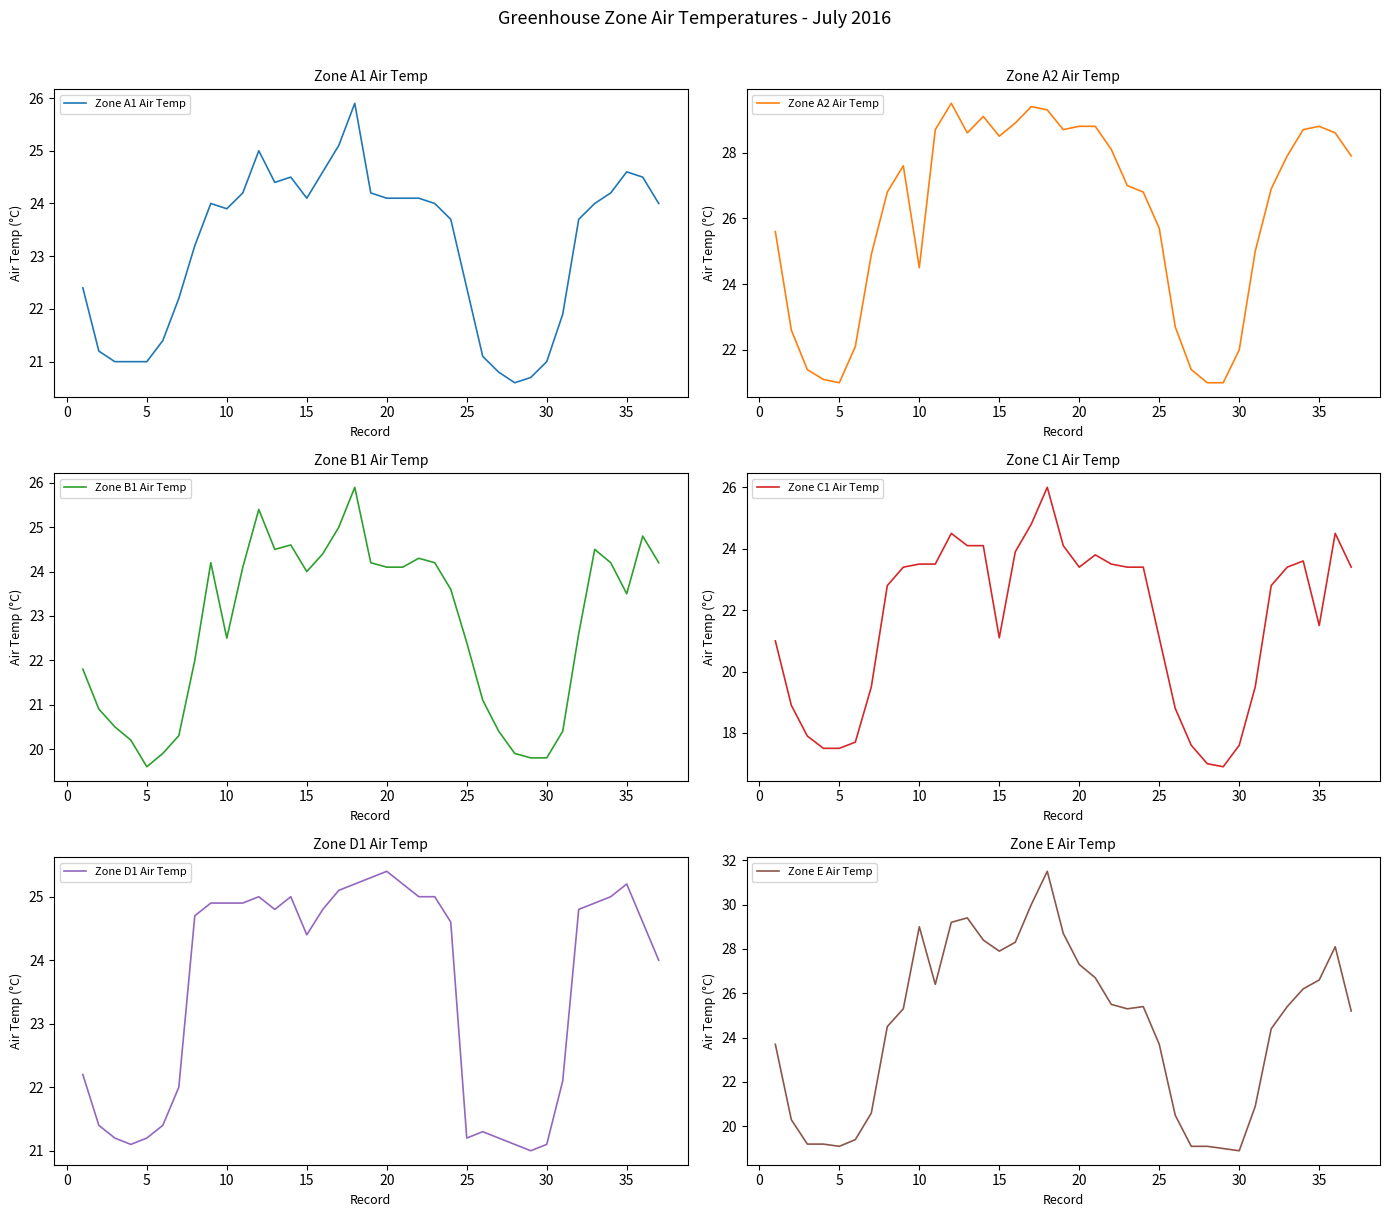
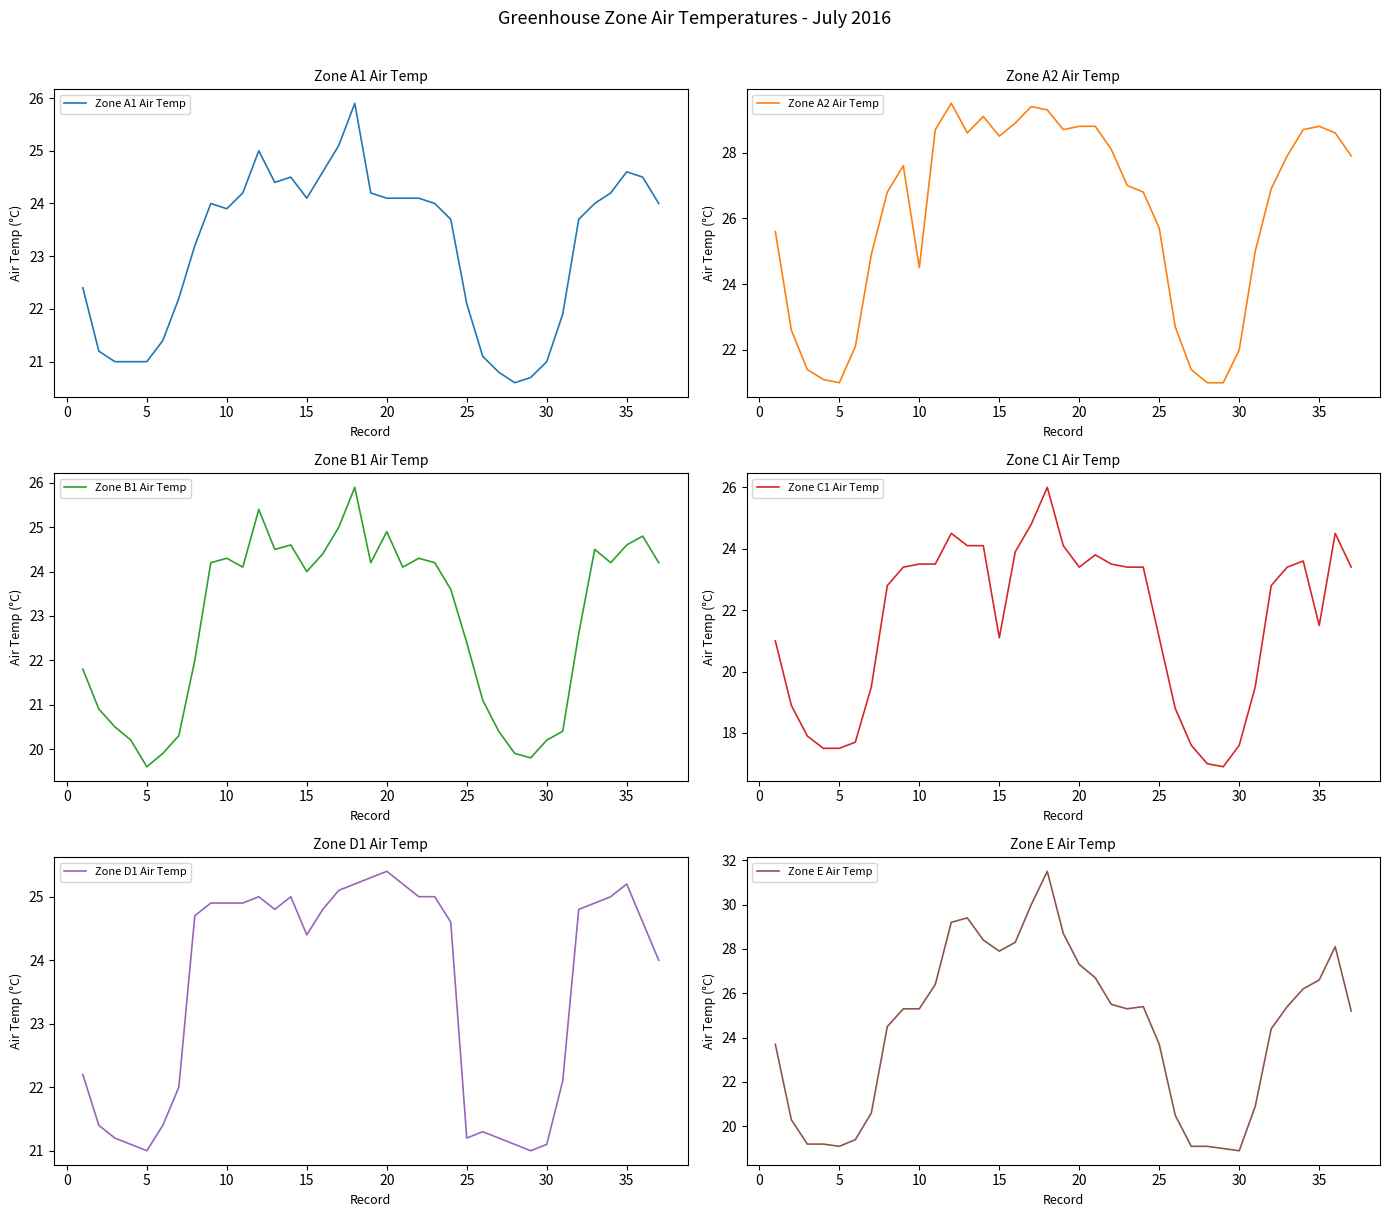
  {
    "Zone A1 Air Temp": {
      "5": 21.0,
      "10": 23.9,
      "15": 24.1,
      "20": 24.1,
-     "25": 22.4,
+     "25": 22.1,
      "30": 21.0,
      "35": 24.6
    },
    "Zone A2 Air Temp": {
      "5": 21.0,
      "10": 24.5,
      "15": 28.5,
      "20": 28.8,
      "25": 25.7,
      "30": 22.0,
      "35": 28.8
    },
    "Zone B1 Air Temp": {
      "5": 19.6,
-     "10": 22.5,
+     "10": 24.3,
      "15": 24.0,
-     "20": 24.1,
+     "20": 24.9,
      "25": 22.4,
-     "30": 19.8,
-     "35": 23.5
+     "30": 20.2,
+     "35": 24.6
    },
    "Zone C1 Air Temp": {
      "5": 17.5,
      "10": 23.5,
      "15": 21.1,
      "20": 23.4,
      "25": 21.1,
      "30": 17.6,
      "35": 21.5
    },
    "Zone D1 Air Temp": {
-     "5": 21.2,
+     "5": 21.0,
      "10": 24.9,
      "15": 24.4,
      "20": 25.4,
      "25": 21.2,
      "30": 21.1,
      "35": 25.2
    },
    "Zone E Air Temp": {
      "5": 19.1,
-     "10": 29.0,
+     "10": 25.3,
      "15": 27.9,
      "20": 27.3,
      "25": 23.7,
      "30": 18.9,
      "35": 26.6
    }
  }
